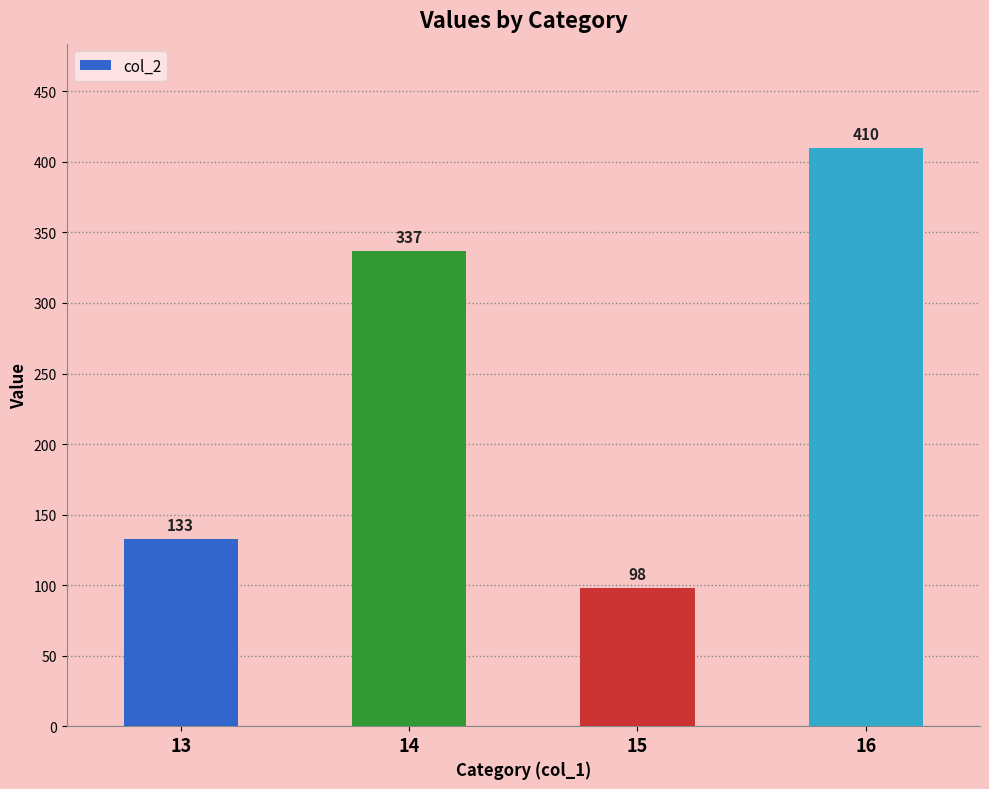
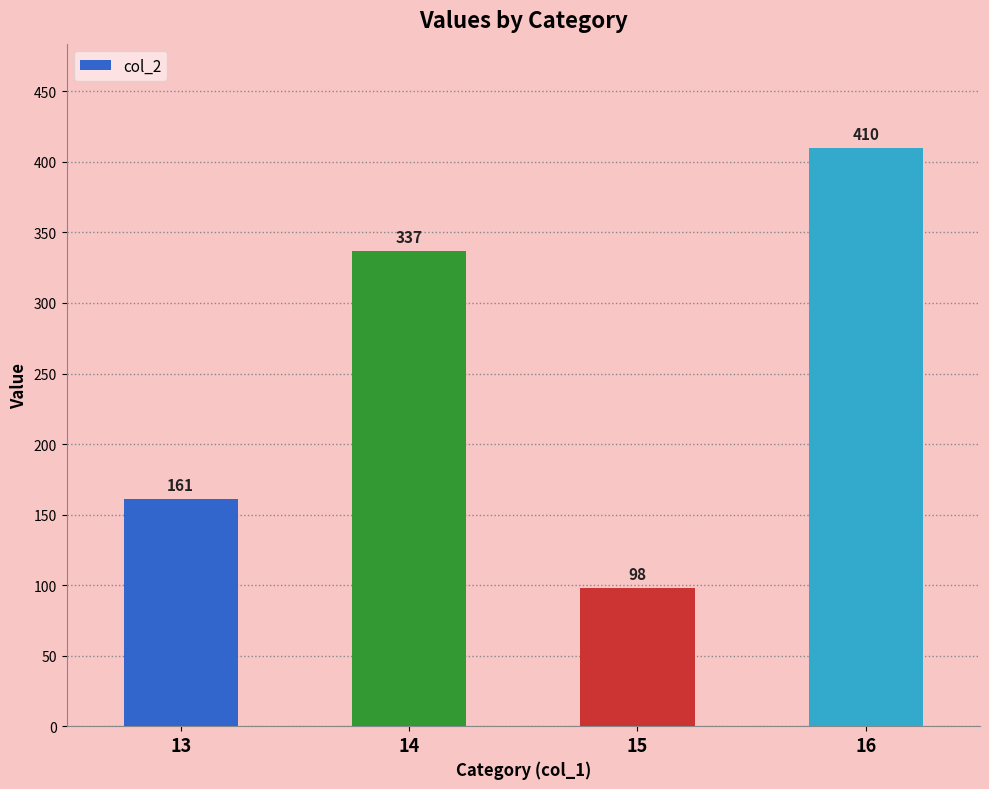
  {
-   "13": 133,
+   "13": 161,
    "14": 337,
    "15": 98,
    "16": 410
  }
